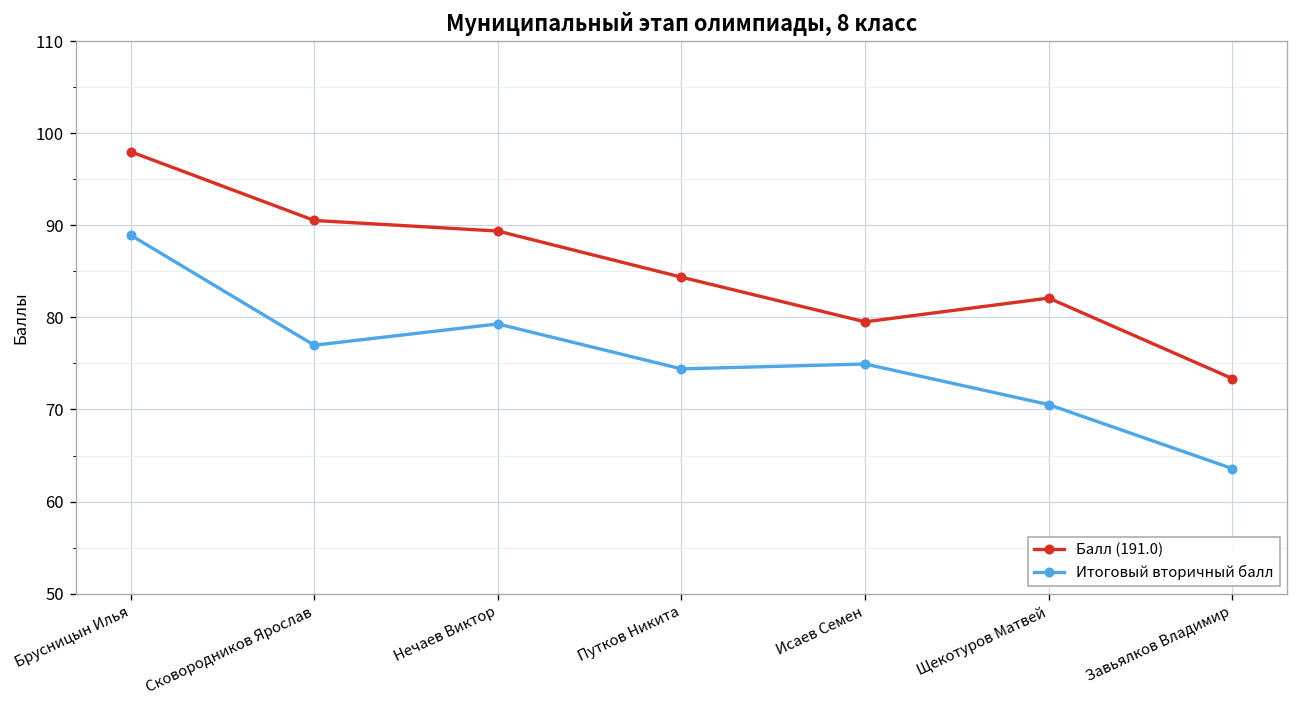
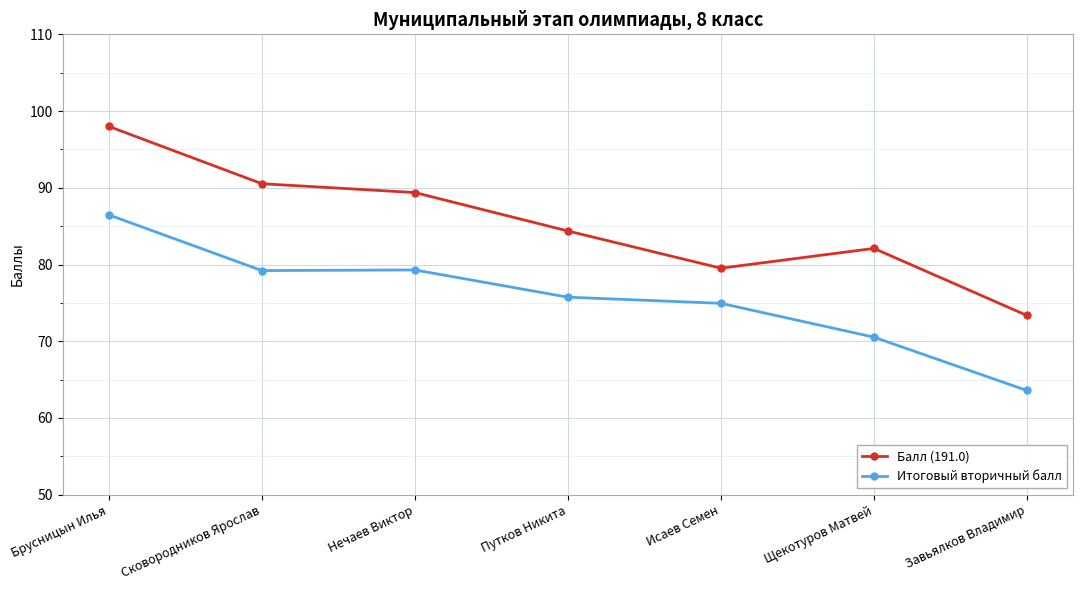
  {
    "Балл (191.0)": {
      "Брусницын Илья": 98,
      "Сковородников Ярослав": 91,
      "Нечаев Виктор": 89,
      "Путков Никита": 84,
      "Исаев Семен": 80,
      "Щекотуров Матвей": 82,
      "Завьялков Владимир": 73
    },
    "Итоговый вторичный балл": {
-     "Брусницын Илья": 89,
-     "Сковородников Ярослав": 77,
+     "Брусницын Илья": 86,
+     "Сковородников Ярослав": 79,
      "Нечаев Виктор": 79,
-     "Путков Никита": 74,
+     "Путков Никита": 76,
      "Исаев Семен": 75,
      "Щекотуров Матвей": 71,
      "Завьялков Владимир": 64
    }
  }
